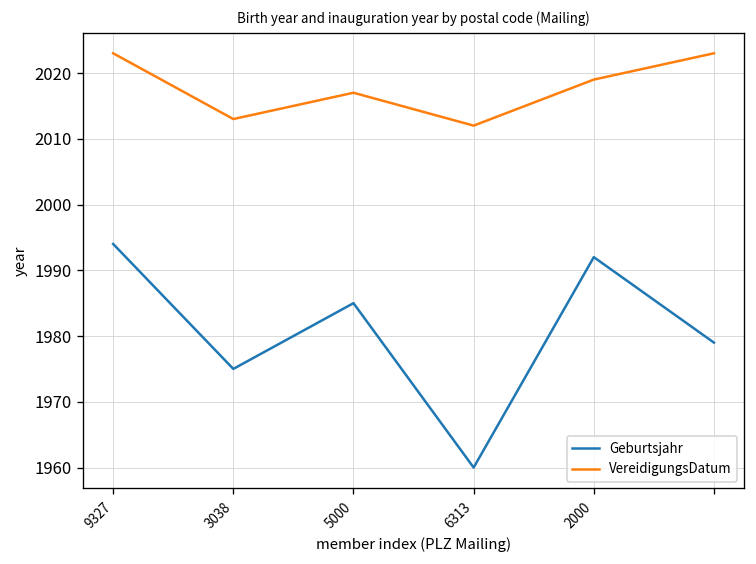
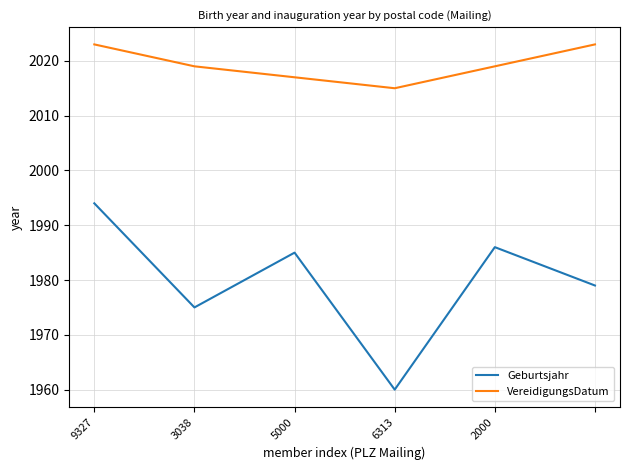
  {
    "Geburtsjahr": {
      "9327": 1994,
      "3038": 1975,
      "5000": 1985,
      "6313": 1960,
-     "2000": 1992
+     "2000": 1986
    },
    "VereidigungsDatum": {
      "9327": 2023,
-     "3038": 2013,
+     "3038": 2019,
      "5000": 2017,
-     "6313": 2012,
+     "6313": 2015,
      "2000": 2019
    }
  }
